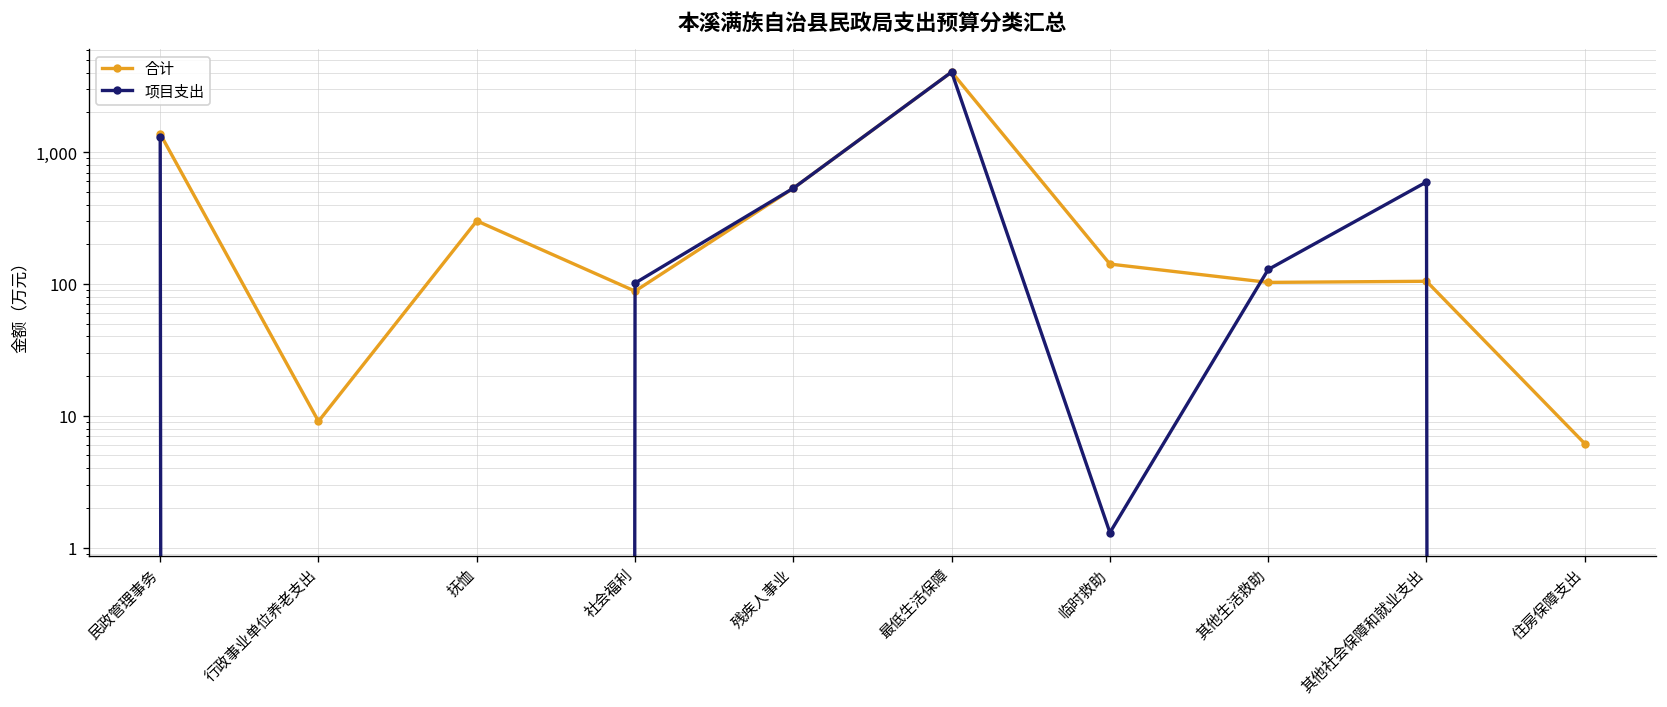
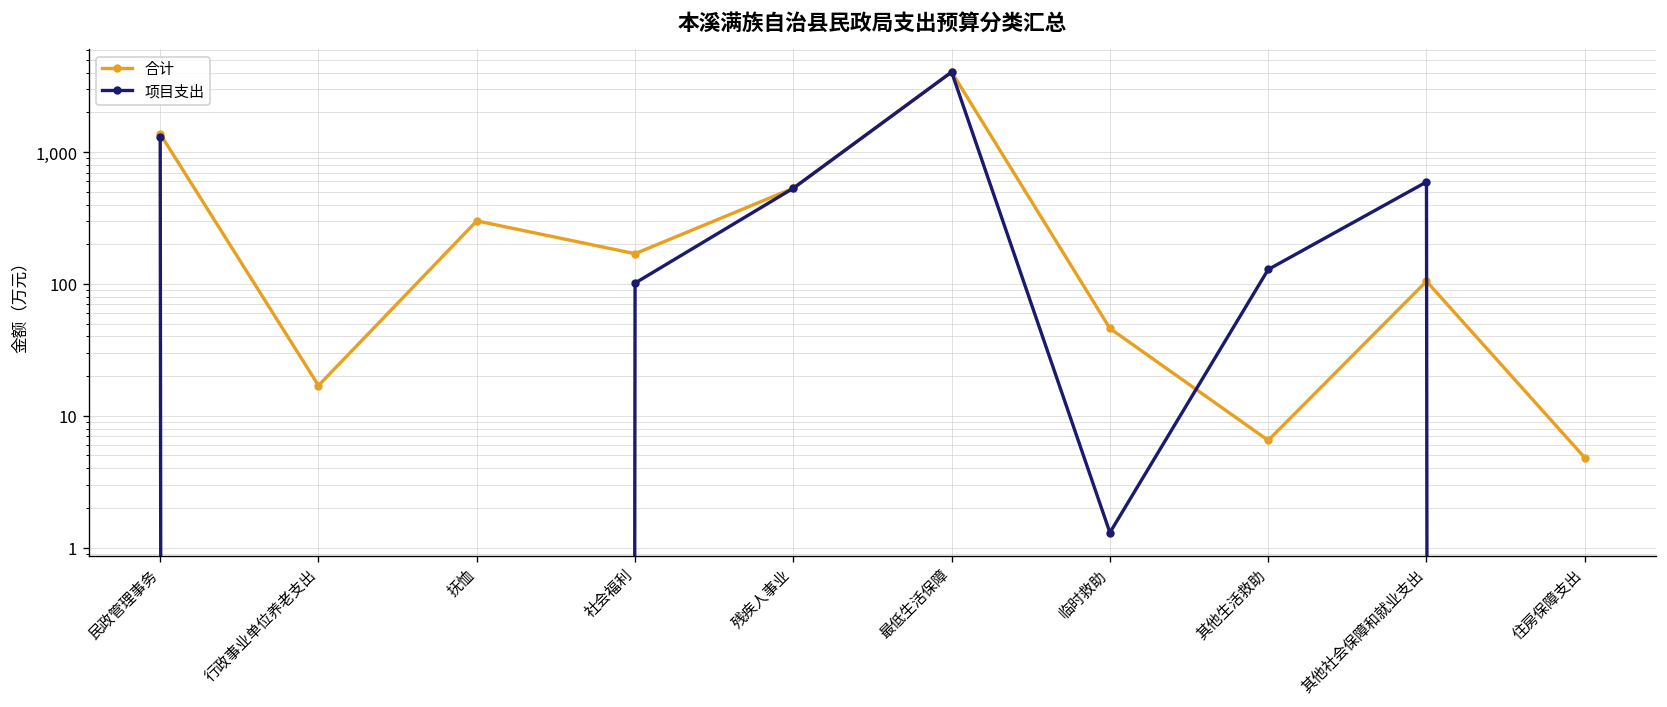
  {
    "合计": {
      "民政管理事务": "1,400",
-     "行政事业单位养老支出": "9",
+     "行政事业单位养老支出": "17",
      "抚恤": "300",
-     "社会福利": "90",
-     "临时救助": "140",
-     "其他生活救助": "100",
+     "社会福利": "170",
+     "临时救助": "46",
+     "其他生活救助": "7",
      "其他社会保障和就业支出": "100",
-     "住房保障支出": "6"
+     "住房保障支出": "5"
    },
    "项目支出": {
      "民政管理事务": "1,300",
      "社会福利": "100",
      "临时救助": "1.3",
      "其他生活救助": "130",
      "其他社会保障和就业支出": "600"
    }
  }
